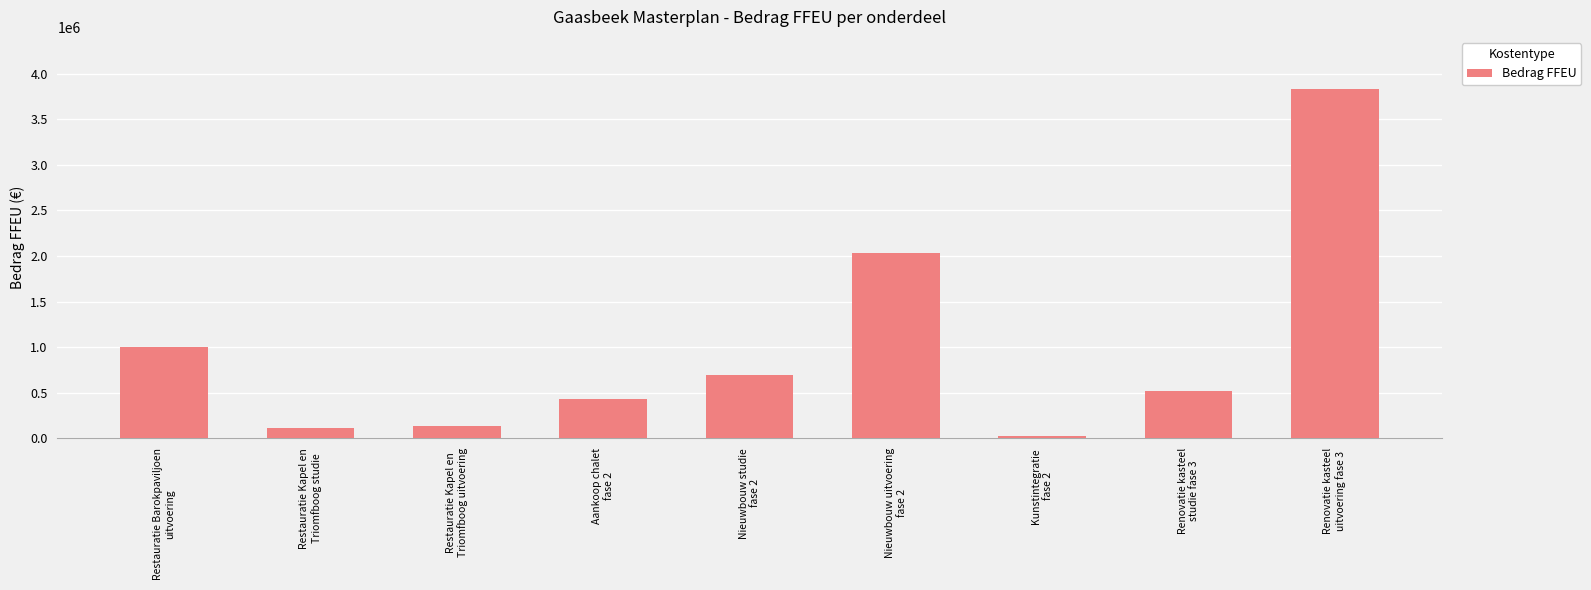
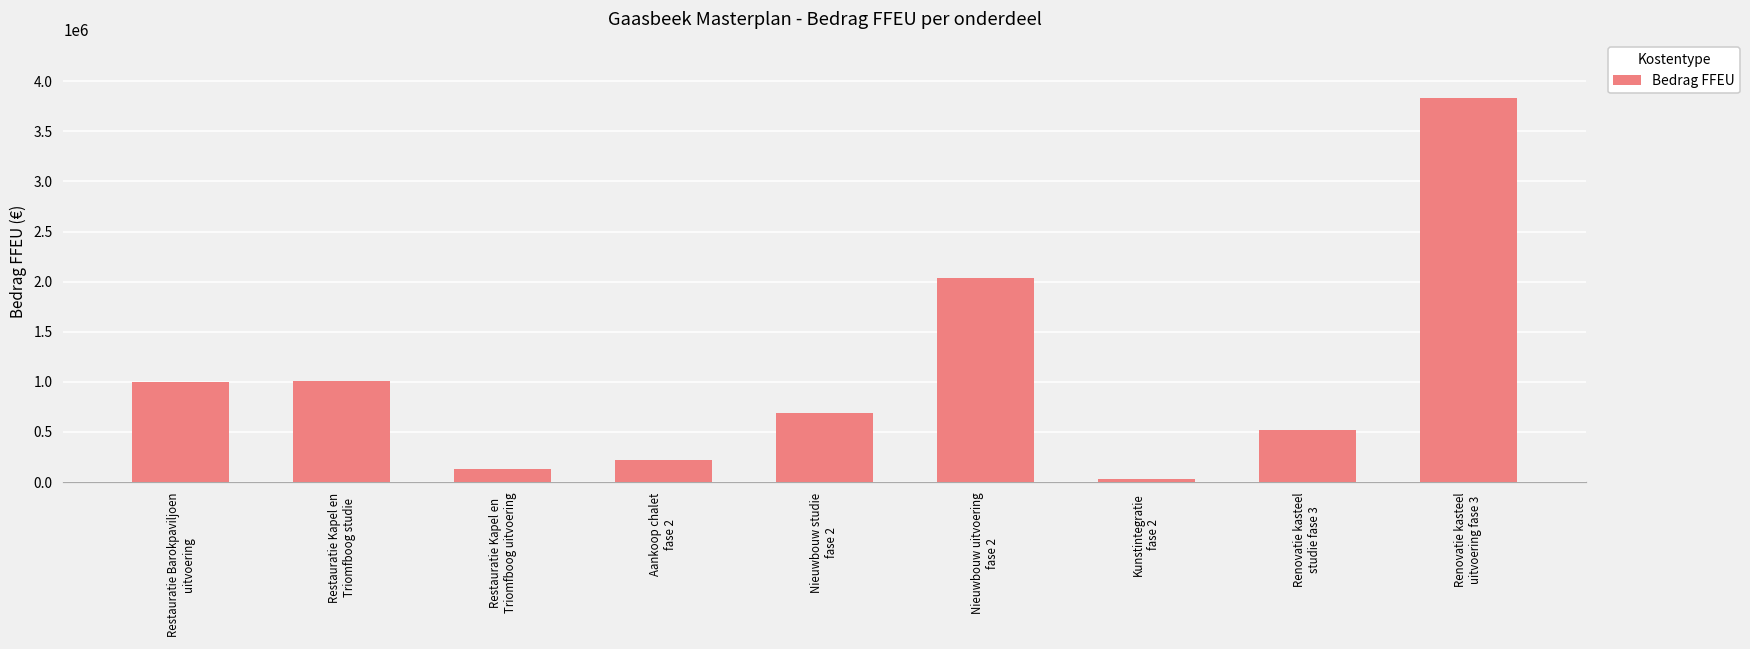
  {
    "Restauratie Barokpaviljoen uitvoering": 1000000,
-   "Restauratie Kapel en Triomfboog studie": 100000,
+   "Restauratie Kapel en Triomfboog studie": 1000000,
    "Restauratie Kapel en Triomfboog uitvoering": 100000,
-   "Aankoop chalet fase 2": 400000,
+   "Aankoop chalet fase 2": 200000,
    "Nieuwbouw studie fase 2": 700000,
    "Nieuwbouw uitvoering fase 2": 2000000,
    "Kunstintegratie fase 2": 0,
    "Renovatie kasteel studie fase 3": 500000,
    "Renovatie kasteel uitvoering fase 3": 3800000
  }
